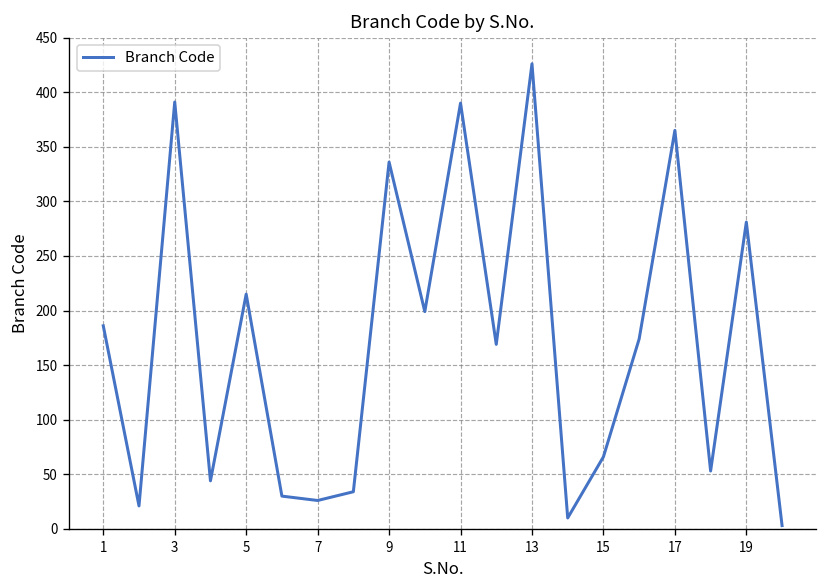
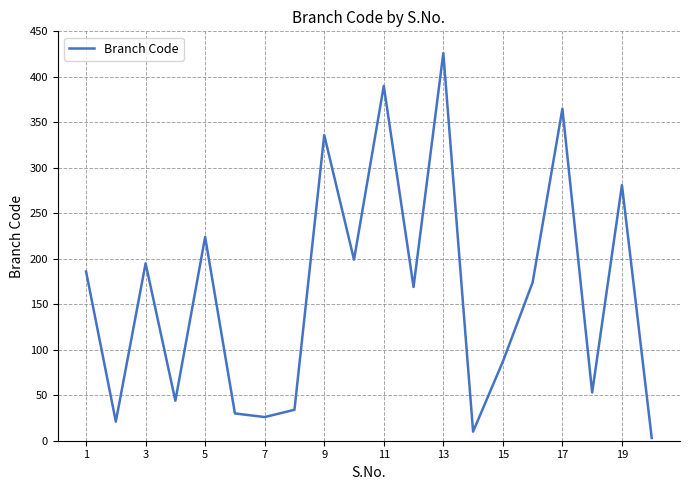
  {
    "1": 190,
-   "3": 390,
-   "5": 215,
+   "3": 200,
+   "5": 224,
    "7": 30,
    "9": 340,
    "11": 390,
    "13": 430,
-   "15": 70,
+   "15": 90,
    "17": 370,
    "19": 280
  }
